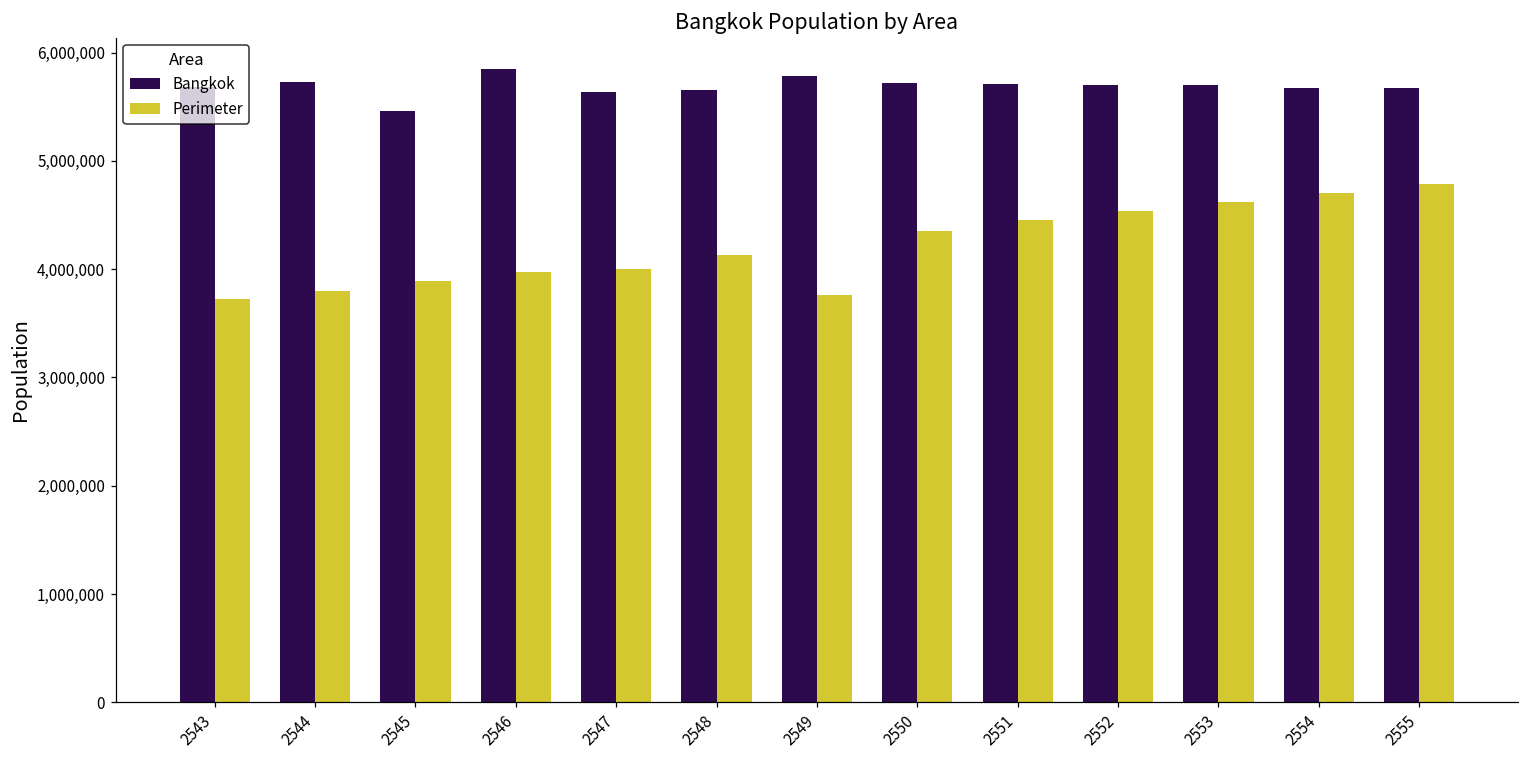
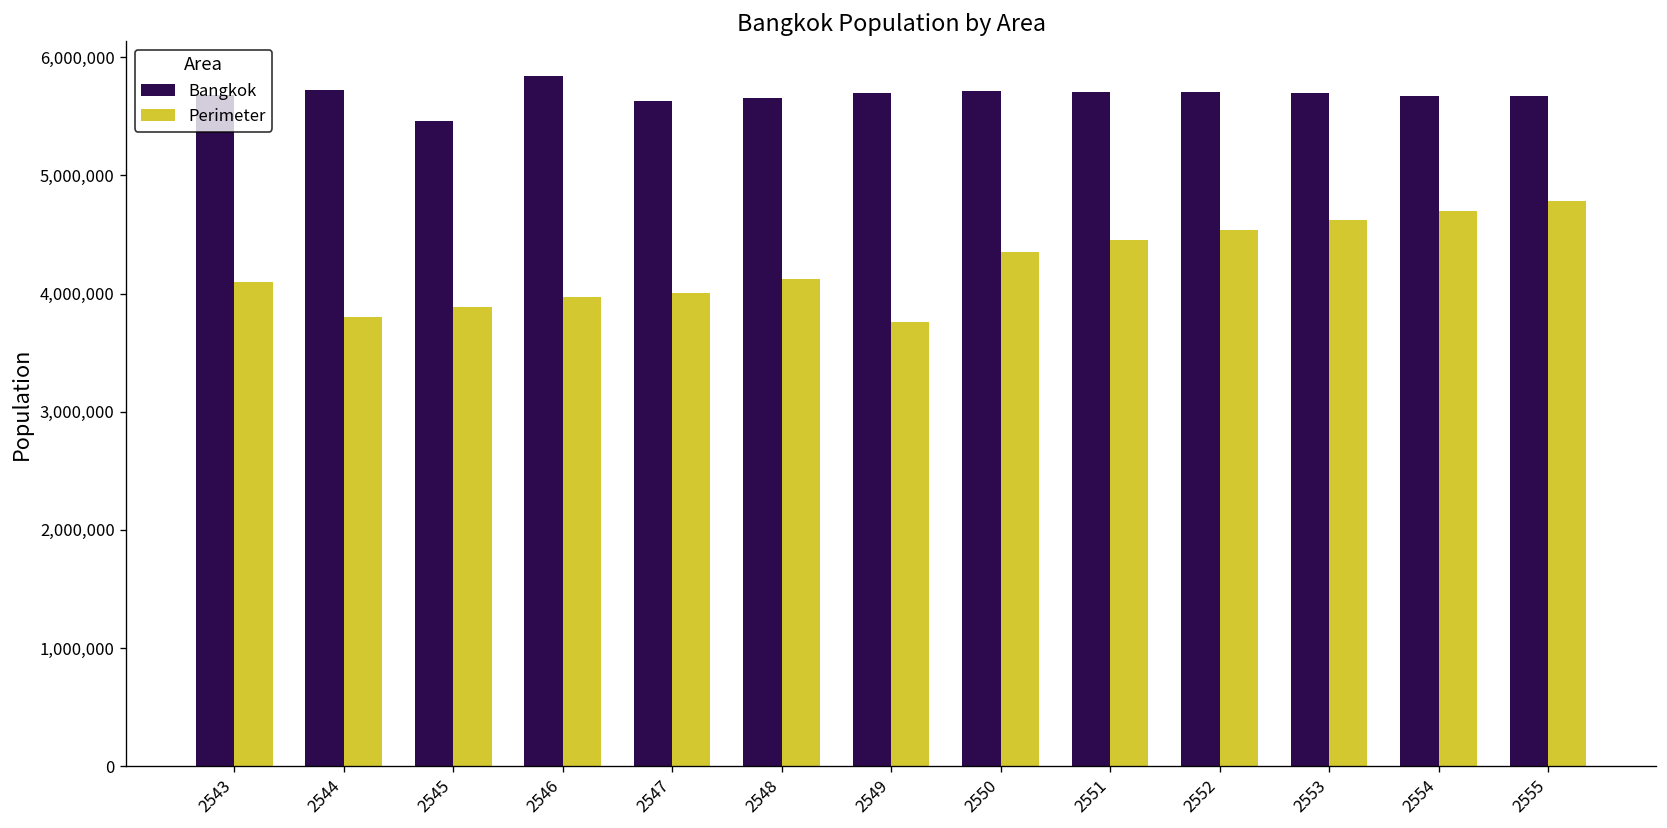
  {
    "Bangkok": {
      "2544": "5,700,000",
      "2545": "5,500,000",
      "2546": "5,800,000",
      "2547": "5,600,000",
      "2548": "5,700,000",
-     "2549": "5,800,000",
+     "2549": "5,700,000",
      "2550": "5,700,000",
      "2551": "5,700,000",
      "2552": "5,700,000",
      "2553": "5,700,000",
      "2554": "5,700,000",
      "2555": "5,700,000"
    },
    "Perimeter": {
-     "2543": "3,700,000",
+     "2543": "4,100,000",
      "2544": "3,800,000",
      "2545": "3,900,000",
      "2546": "4,000,000",
      "2547": "4,000,000",
      "2548": "4,100,000",
      "2549": "3,800,000",
      "2550": "4,300,000",
      "2551": "4,500,000",
      "2552": "4,500,000",
      "2553": "4,600,000",
      "2554": "4,700,000",
      "2555": "4,800,000"
    }
  }
